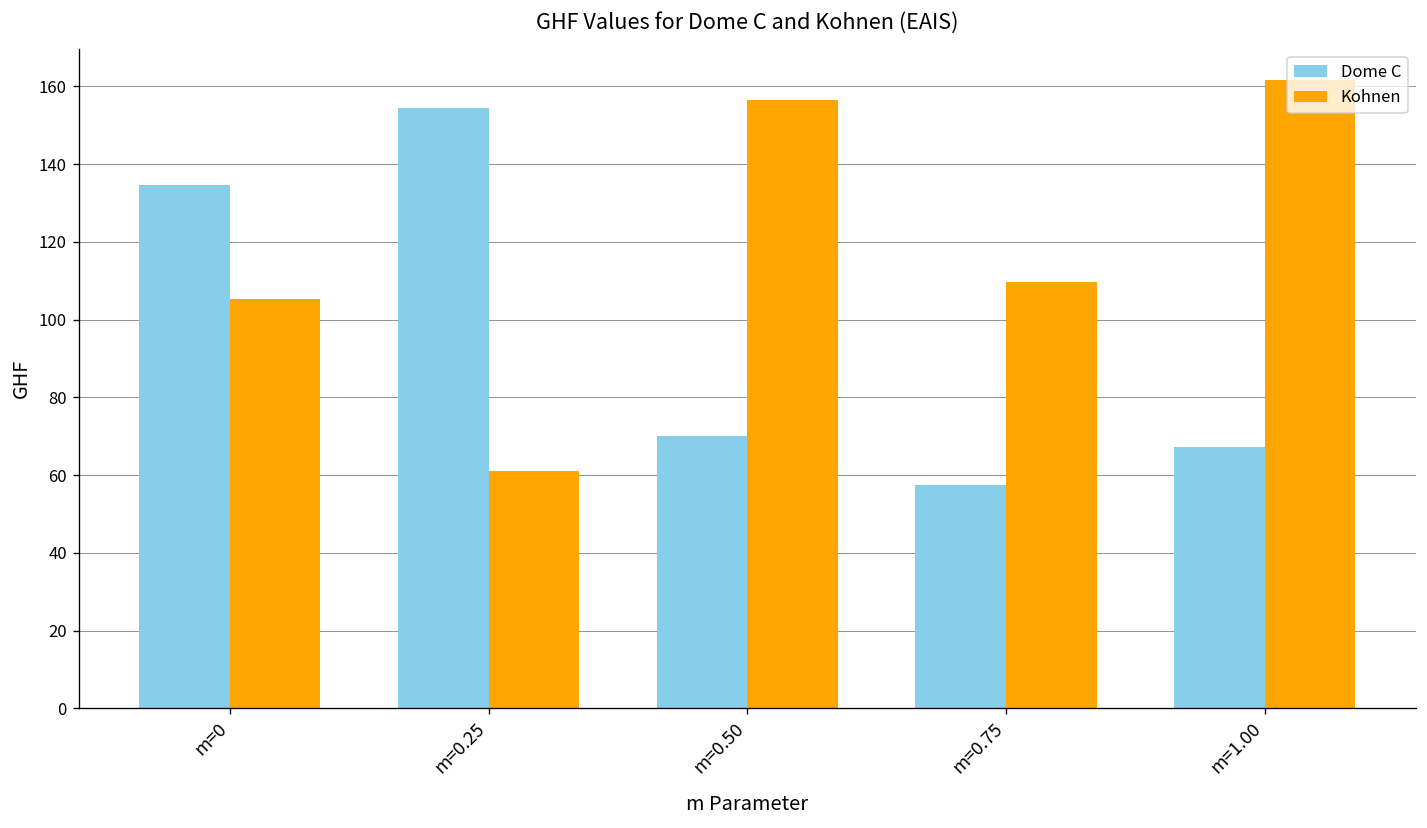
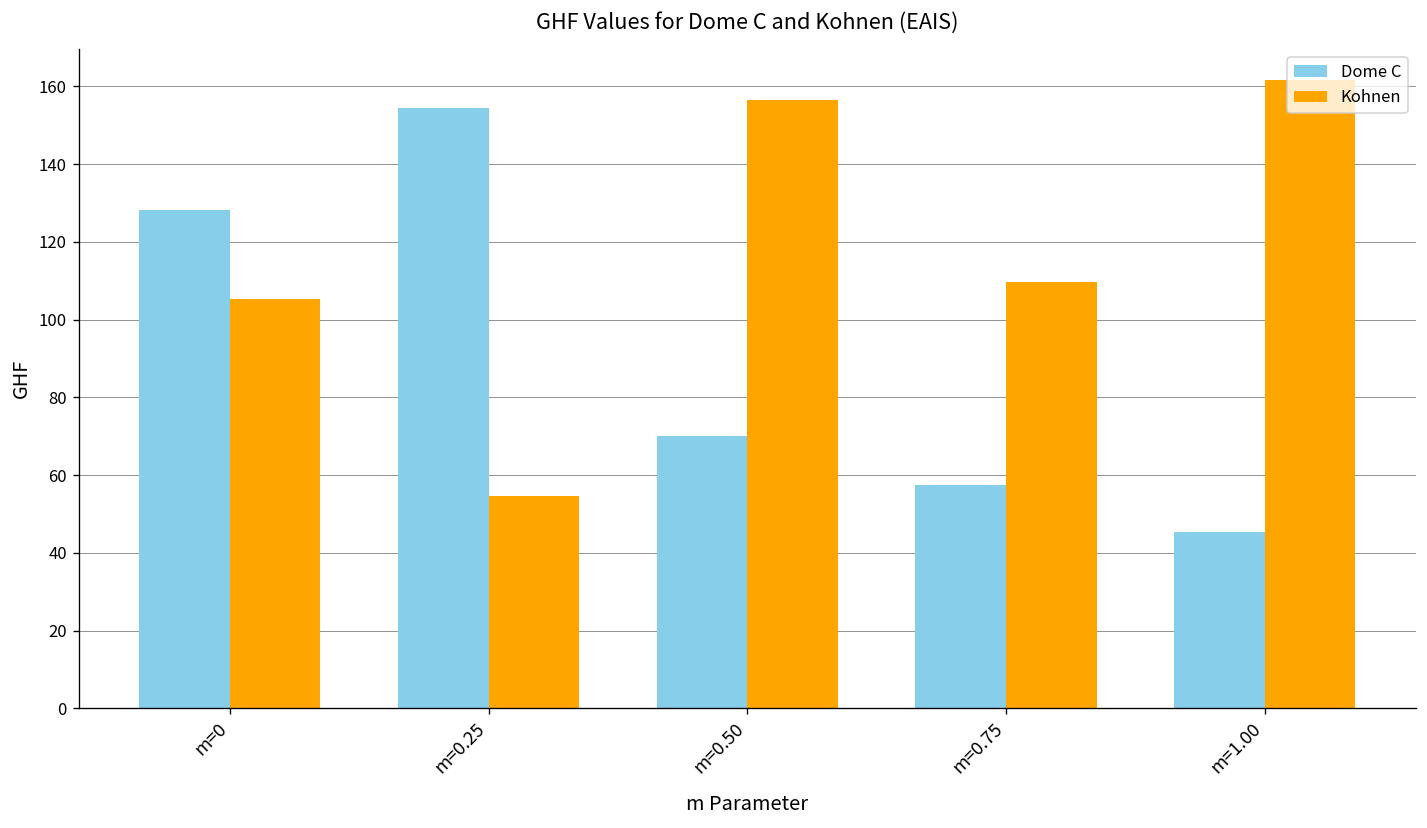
  {
    "Dome C": {
-     "m=0": 135,
+     "m=0": 128,
      "m=0.25": 155,
      "m=0.50": 70,
      "m=0.75": 57,
-     "m=1.00": 67
+     "m=1.00": 45
    },
    "Kohnen": {
      "m=0": 105,
-     "m=0.25": 61,
+     "m=0.25": 54,
      "m=0.50": 156,
      "m=0.75": 110
    }
  }
